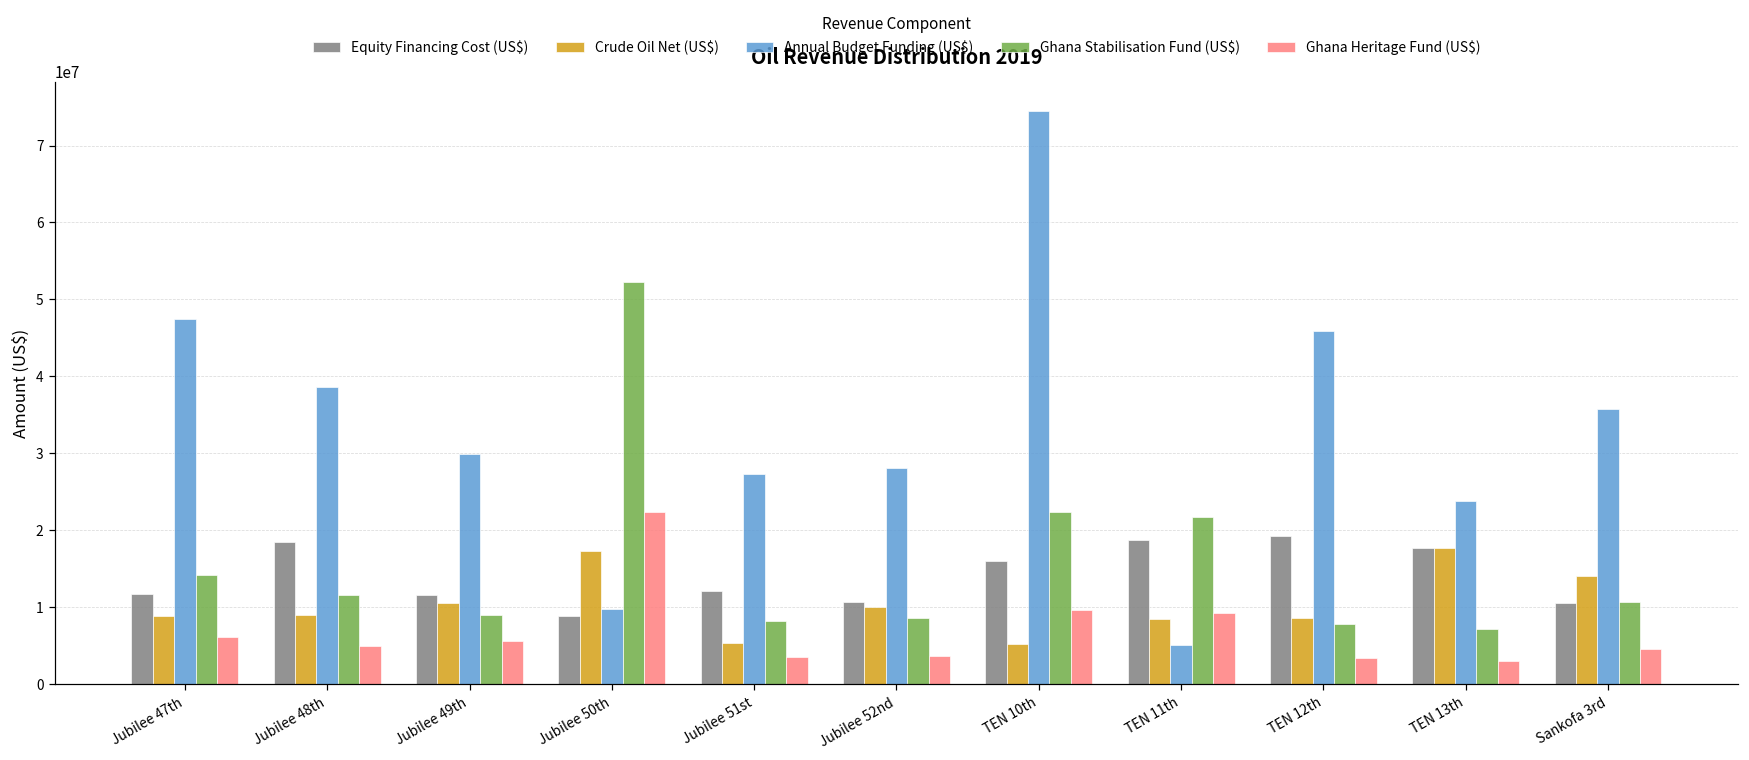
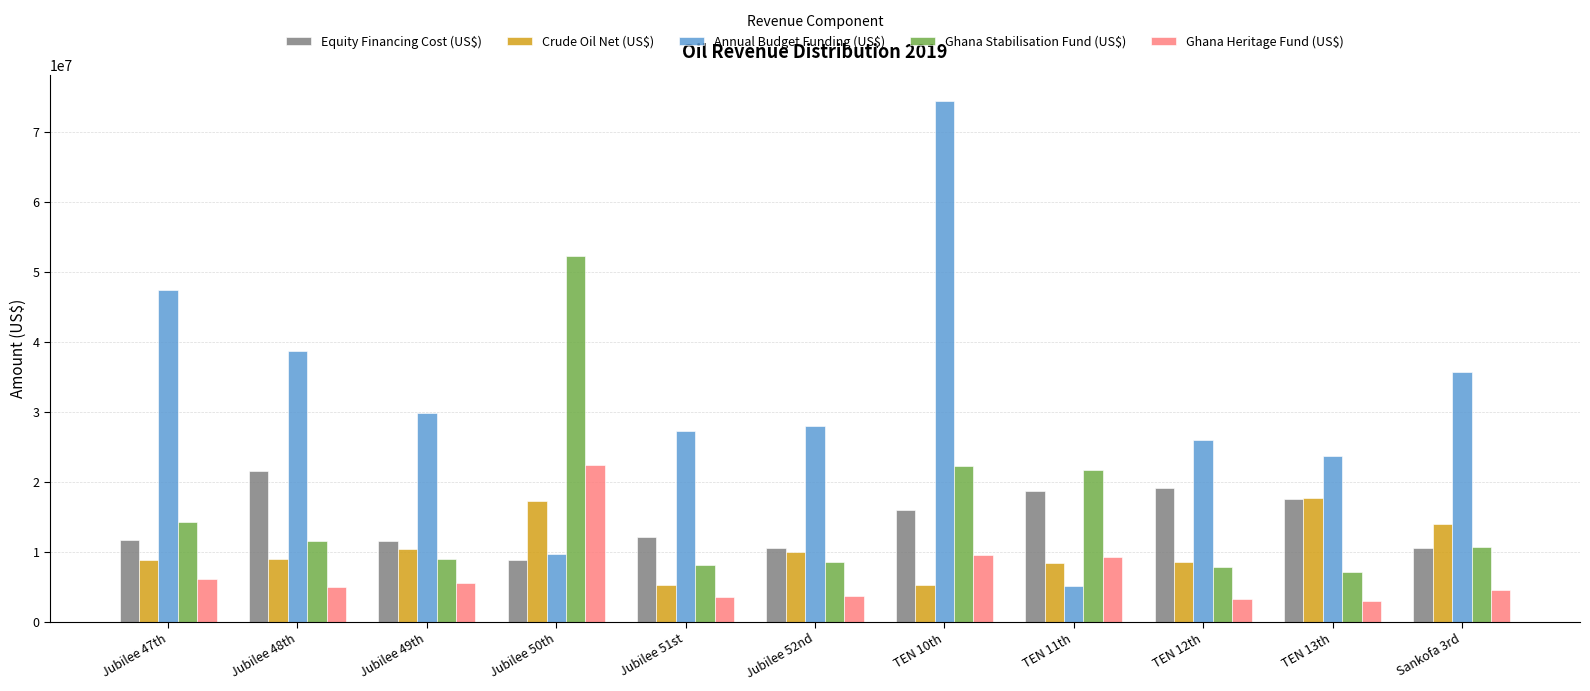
  {
    "Equity Financing Cost (US$)": {
      "Jubilee 47th": 12000000,
-     "Jubilee 48th": 18000000,
+     "Jubilee 48th": 22000000,
      "Jubilee 49th": 12000000,
      "Jubilee 50th": 9000000,
      "Jubilee 51st": 12000000,
      "Jubilee 52nd": 11000000,
      "TEN 10th": 16000000,
      "TEN 11th": 19000000,
      "TEN 12th": 19000000,
      "TEN 13th": 18000000,
      "Sankofa 3rd": 11000000
    },
    "Crude Oil Net (US$)": {
      "Jubilee 47th": 9000000,
      "Jubilee 48th": 9000000,
      "Jubilee 49th": 10000000,
      "Jubilee 50th": 17000000,
      "Jubilee 51st": 5000000,
      "Jubilee 52nd": 10000000,
      "TEN 10th": 5000000,
      "TEN 11th": 8000000,
      "TEN 12th": 9000000,
      "TEN 13th": 18000000,
      "Sankofa 3rd": 14000000
    },
    "Annual Budget Funding (US$)": {
      "Jubilee 47th": 47000000,
      "Jubilee 48th": 39000000,
      "Jubilee 49th": 30000000,
      "Jubilee 50th": 10000000,
      "Jubilee 51st": 27000000,
      "Jubilee 52nd": 28000000,
      "TEN 10th": 75000000,
      "TEN 11th": 5000000,
-     "TEN 12th": 46000000,
+     "TEN 12th": 26000000,
      "TEN 13th": 24000000,
      "Sankofa 3rd": 36000000
    },
    "Ghana Stabilisation Fund (US$)": {
      "Jubilee 47th": 14000000,
      "Jubilee 48th": 12000000,
      "Jubilee 49th": 9000000,
      "Jubilee 50th": 52000000,
      "Jubilee 51st": 8000000,
      "Jubilee 52nd": 9000000,
      "TEN 10th": 22000000,
      "TEN 11th": 22000000,
      "TEN 12th": 8000000,
      "TEN 13th": 7000000,
      "Sankofa 3rd": 11000000
    },
    "Ghana Heritage Fund (US$)": {
      "Jubilee 47th": 6000000,
      "Jubilee 48th": 5000000,
      "Jubilee 49th": 6000000,
      "Jubilee 50th": 22000000,
      "Jubilee 51st": 4000000,
      "Jubilee 52nd": 4000000,
      "TEN 10th": 10000000,
      "TEN 11th": 9000000,
      "TEN 12th": 3000000,
      "TEN 13th": 3000000,
      "Sankofa 3rd": 5000000
    }
  }
